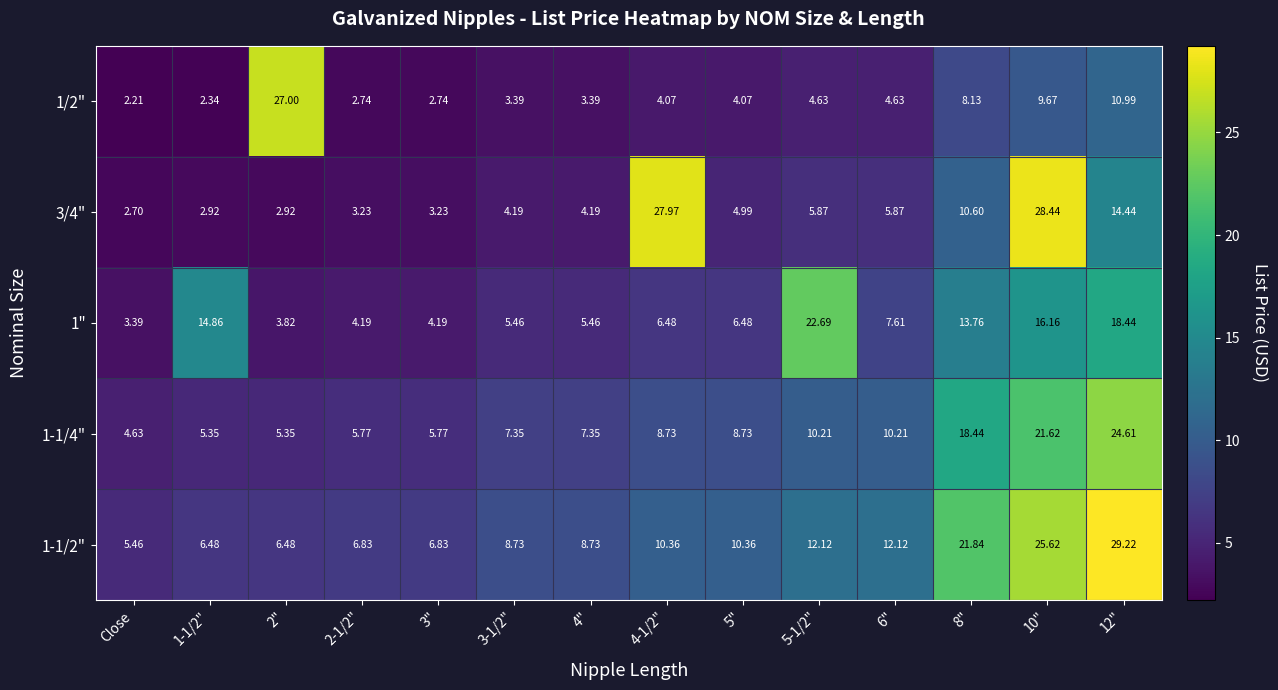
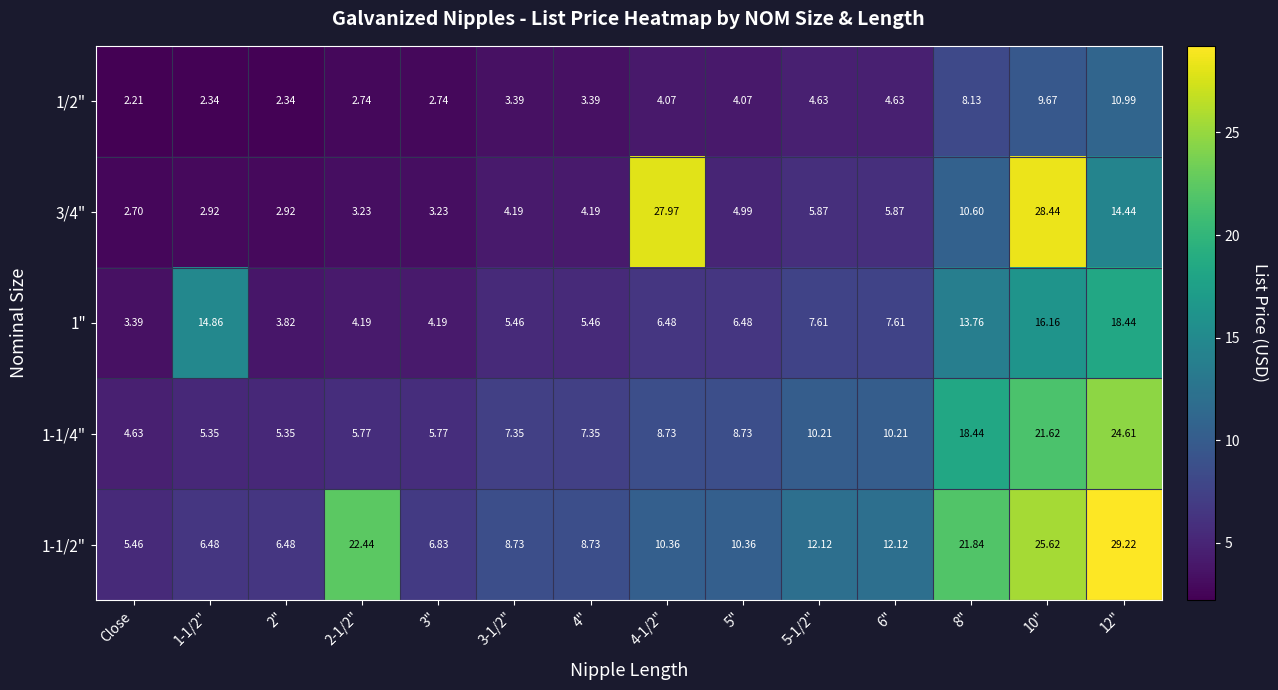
  {
    "1/2\"": {
      "Close": 2.21,
      "1-1/2\"": 2.34,
-     "2\"": 27.00,
+     "2\"": 2.34,
      "2-1/2\"": 2.74,
      "3\"": 2.74,
      "3-1/2\"": 3.39,
      "4\"": 3.39,
      "4-1/2\"": 4.07,
      "5\"": 4.07,
      "5-1/2\"": 4.63,
      "6\"": 4.63,
      "8\"": 8.13,
      "10\"": 9.67,
      "12\"": 10.99
    },
    "3/4\"": {
      "Close": 2.70,
      "1-1/2\"": 2.92,
      "2\"": 2.92,
      "2-1/2\"": 3.23,
      "3\"": 3.23,
      "3-1/2\"": 4.19,
      "4\"": 4.19,
      "4-1/2\"": 27.97,
      "5\"": 4.99,
      "5-1/2\"": 5.87,
      "6\"": 5.87,
      "8\"": 10.60,
      "10\"": 28.44,
      "12\"": 14.44
    },
    "1\"": {
      "Close": 3.39,
      "1-1/2\"": 14.86,
      "2\"": 3.82,
      "2-1/2\"": 4.19,
      "3\"": 4.19,
      "3-1/2\"": 5.46,
      "4\"": 5.46,
      "4-1/2\"": 6.48,
      "5\"": 6.48,
-     "5-1/2\"": 22.69,
+     "5-1/2\"": 7.61,
      "6\"": 7.61,
      "8\"": 13.76,
      "10\"": 16.16,
      "12\"": 18.44
    },
    "1-1/4\"": {
      "Close": 4.63,
      "1-1/2\"": 5.35,
      "2\"": 5.35,
      "2-1/2\"": 5.77,
      "3\"": 5.77,
      "3-1/2\"": 7.35,
      "4\"": 7.35,
      "4-1/2\"": 8.73,
      "5\"": 8.73,
      "5-1/2\"": 10.21,
      "6\"": 10.21,
      "8\"": 18.44,
      "10\"": 21.62,
      "12\"": 24.61
    },
    "1-1/2\"": {
      "Close": 5.46,
      "1-1/2\"": 6.48,
      "2\"": 6.48,
-     "2-1/2\"": 6.83,
+     "2-1/2\"": 22.44,
      "3\"": 6.83,
      "3-1/2\"": 8.73,
      "4\"": 8.73,
      "4-1/2\"": 10.36,
      "5\"": 10.36,
      "5-1/2\"": 12.12,
      "6\"": 12.12,
      "8\"": 21.84,
      "10\"": 25.62,
      "12\"": 29.22
    }
  }
